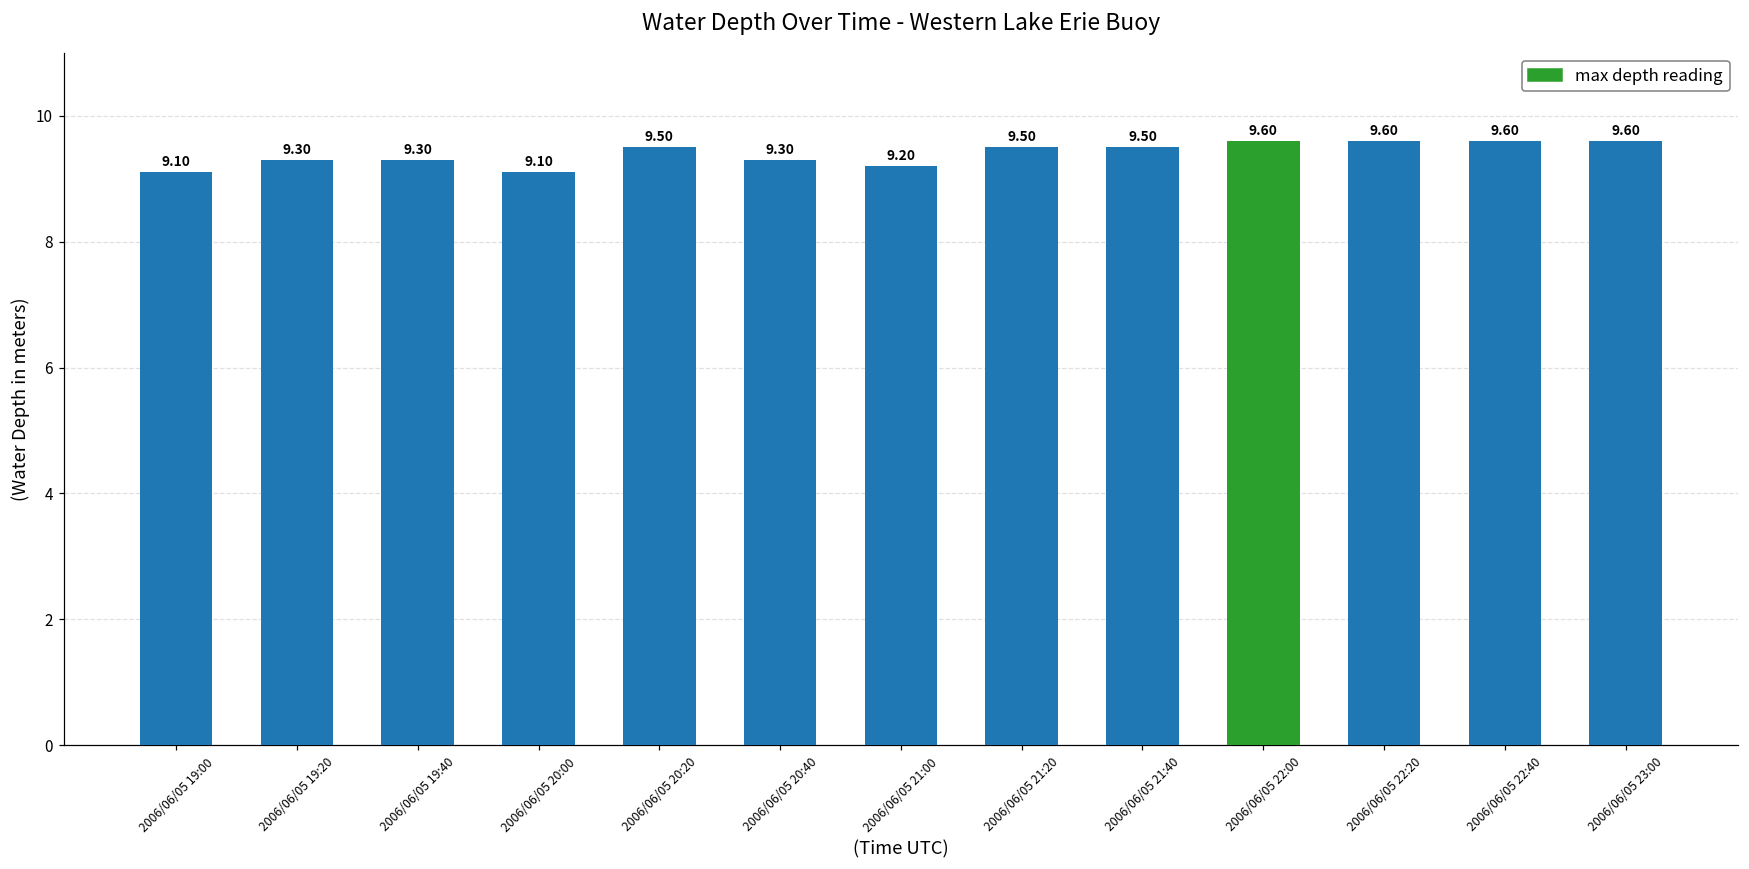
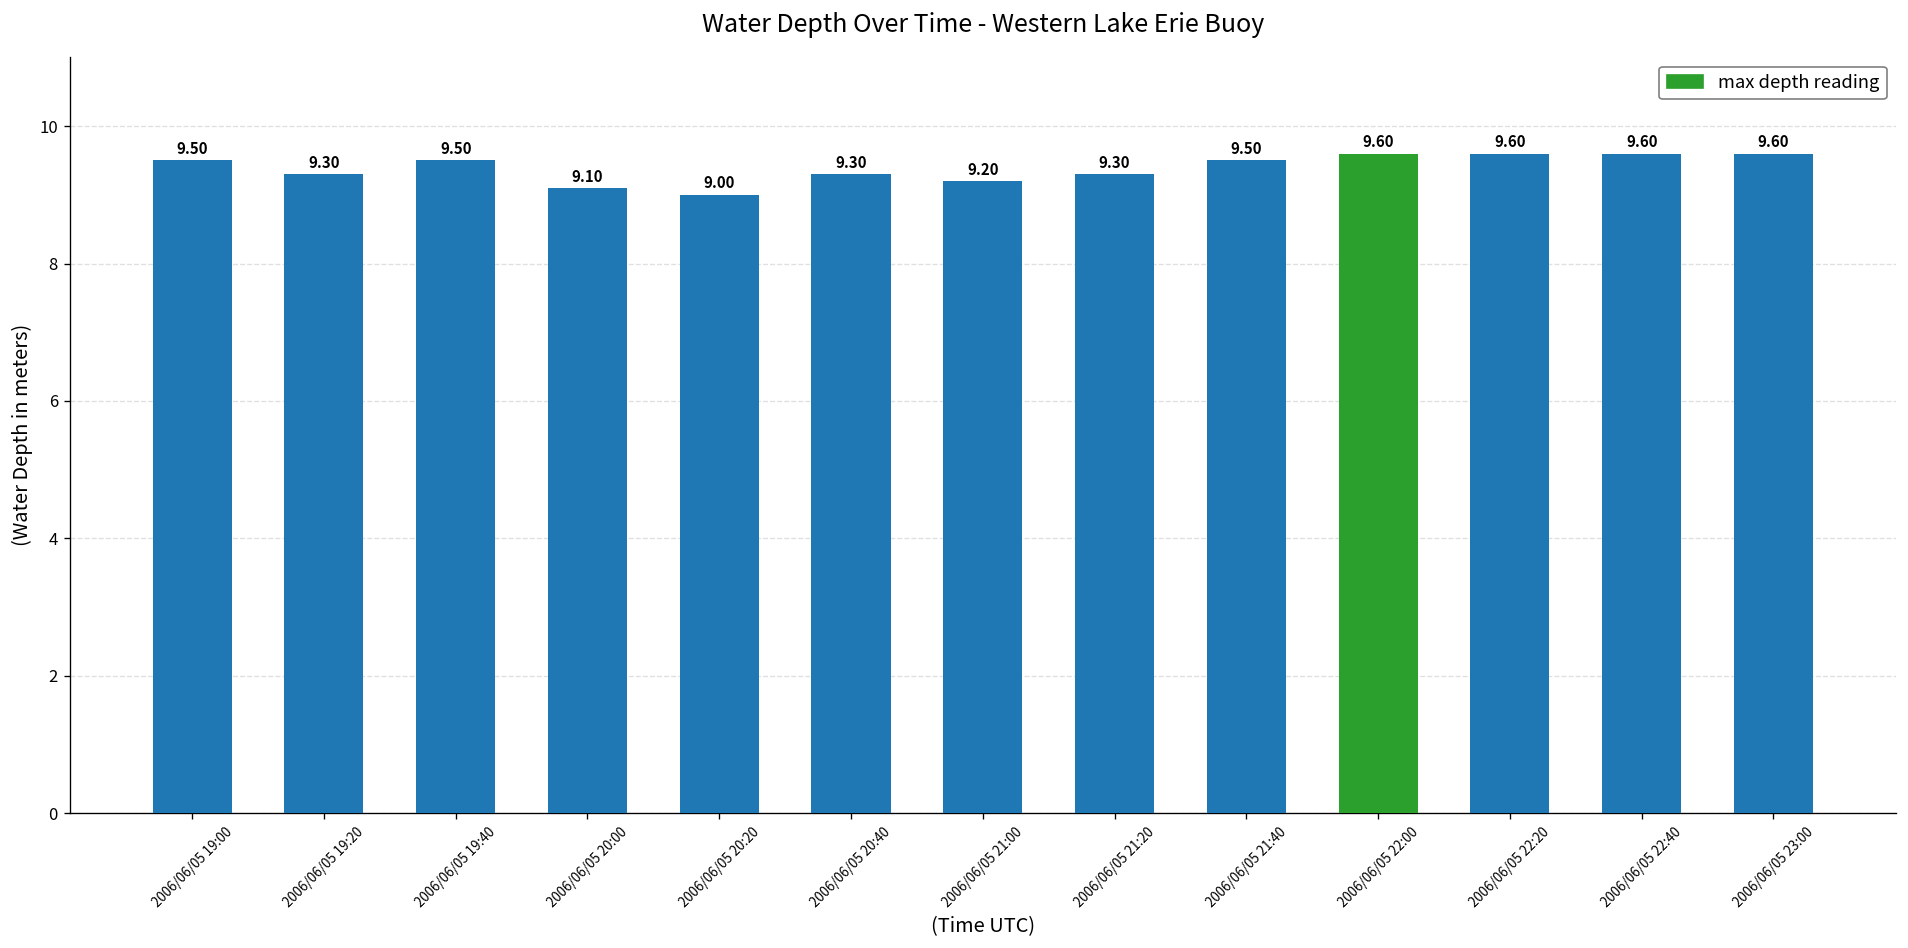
  {
-   "2006/06/05 19:00": 9.10,
+   "2006/06/05 19:00": 9.50,
    "2006/06/05 19:20": 9.30,
-   "2006/06/05 19:40": 9.30,
+   "2006/06/05 19:40": 9.50,
    "2006/06/05 20:00": 9.10,
-   "2006/06/05 20:20": 9.50,
+   "2006/06/05 20:20": 9.00,
    "2006/06/05 20:40": 9.30,
    "2006/06/05 21:00": 9.20,
-   "2006/06/05 21:20": 9.50,
+   "2006/06/05 21:20": 9.30,
    "2006/06/05 21:40": 9.50,
    "2006/06/05 22:00": 9.60,
    "2006/06/05 22:20": 9.60,
    "2006/06/05 22:40": 9.60,
    "2006/06/05 23:00": 9.60
  }
